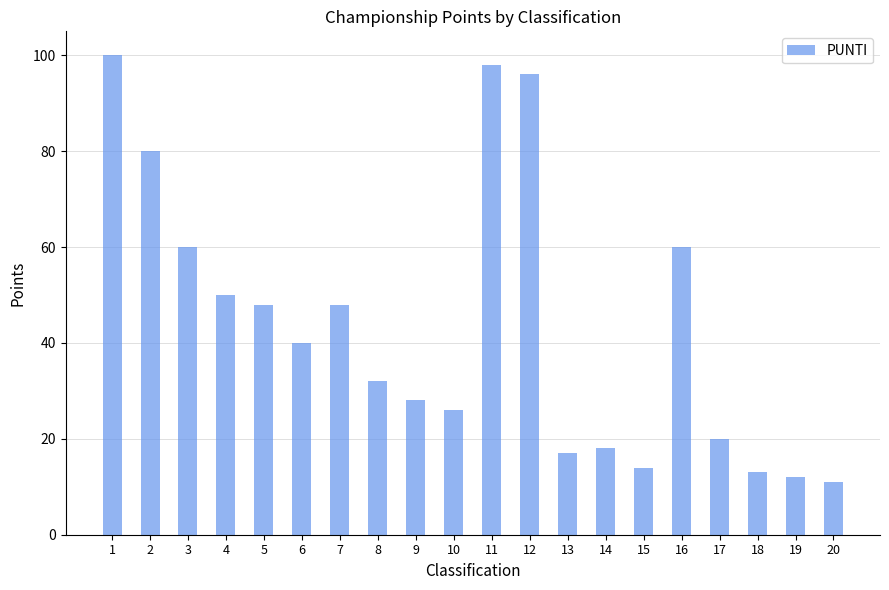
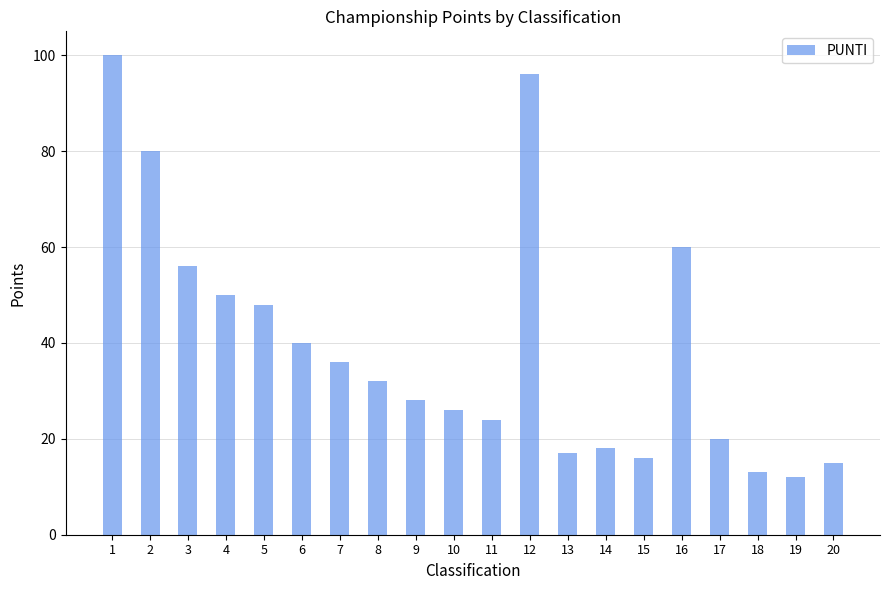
  {
    "1": 100,
    "2": 80,
-   "3": 60,
+   "3": 56,
    "4": 50,
    "5": 48,
    "6": 40,
-   "7": 48,
+   "7": 36,
    "8": 32,
    "9": 28,
    "10": 26,
-   "11": 98,
+   "11": 24,
    "12": 96,
    "13": 17,
    "14": 18,
-   "15": 14,
+   "15": 16,
    "16": 60,
    "17": 20,
    "18": 13,
    "19": 12,
-   "20": 11
+   "20": 15
  }
